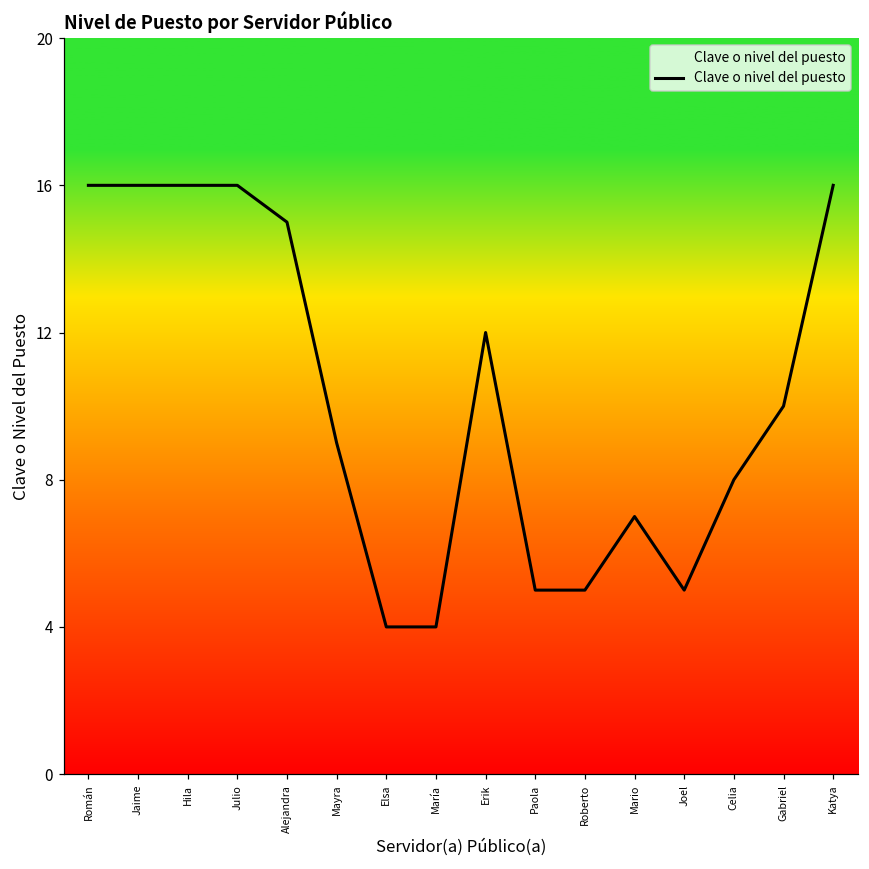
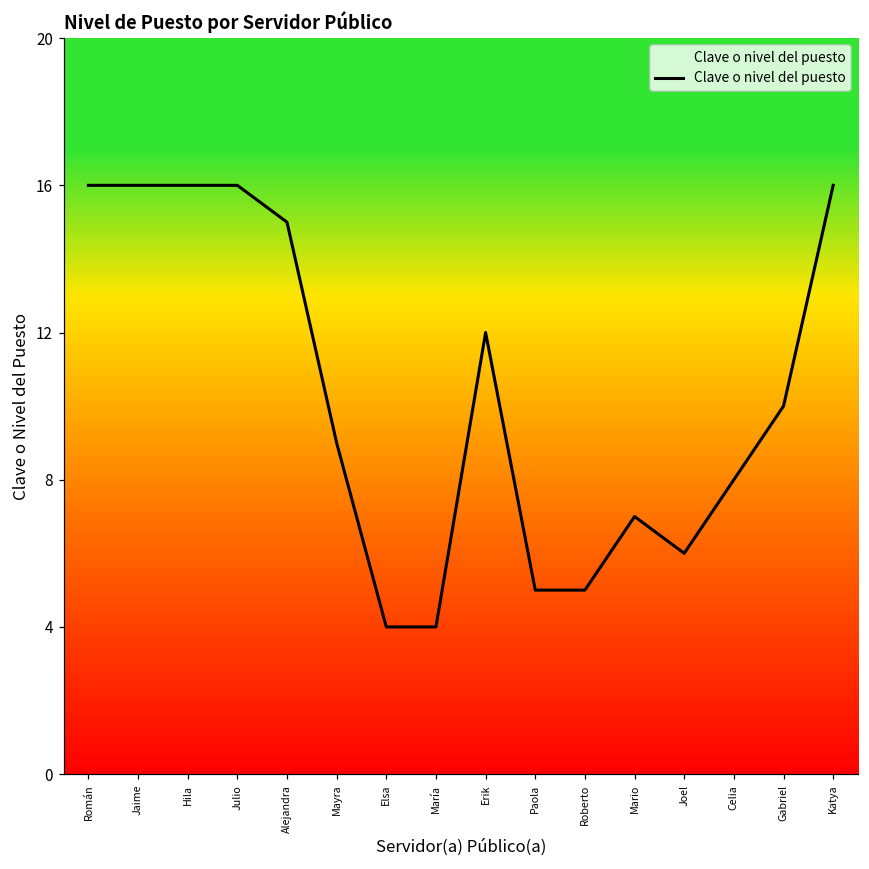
  {
    "Román": 16,
    "Jaime": 16,
    "Hila": 16,
    "Julio": 16,
    "Alejandra": 15,
    "Mayra": 9,
    "Elsa": 4,
    "María": 4,
    "Erik": 12,
    "Paola": 5,
    "Roberto": 5,
    "Mario": 7,
-   "Joel": 5,
+   "Joel": 6,
    "Celia": 8,
    "Gabriel": 10,
    "Katya": 16
  }
